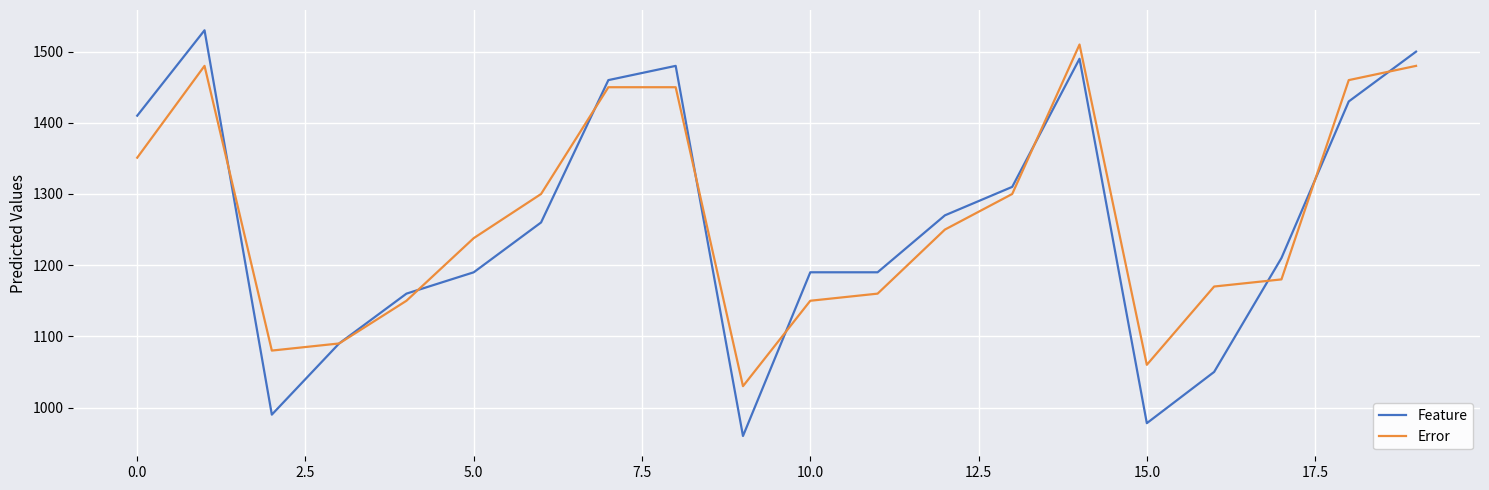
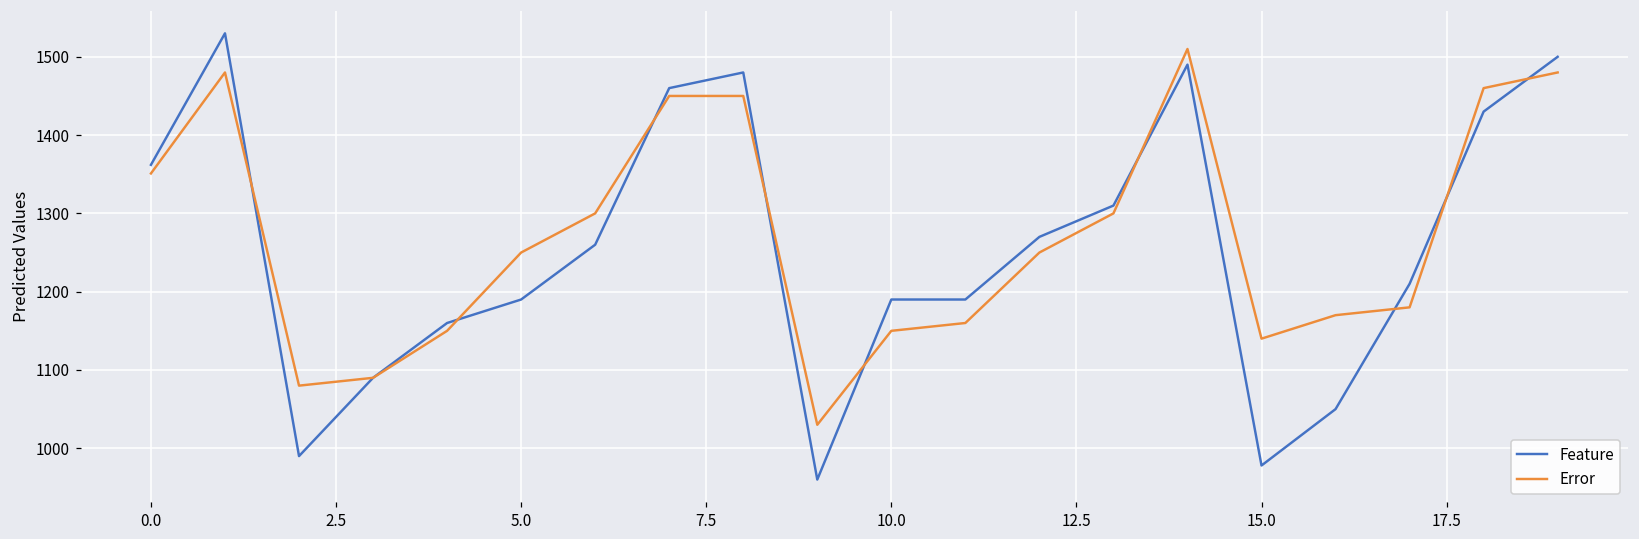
  {
    "Feature": {
-     "0.0": 1410,
+     "0.0": 1360,
      "5.0": 1190,
      "10.0": 1190,
      "15.0": 980
    },
    "Error": {
      "0.0": 1350,
-     "5.0": 1240,
+     "5.0": 1250,
      "10.0": 1150,
-     "15.0": 1060
+     "15.0": 1140
    }
  }
